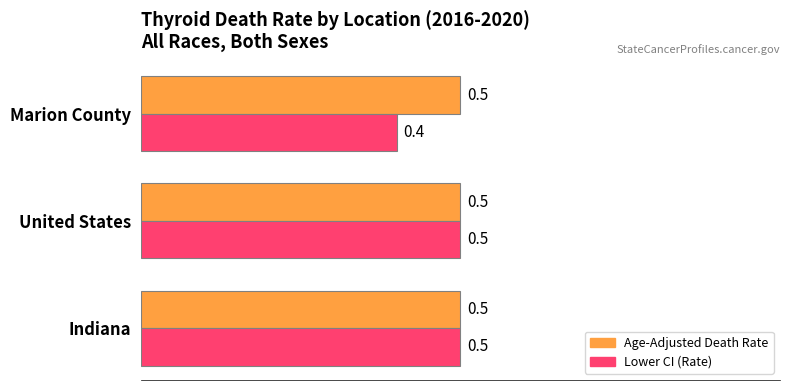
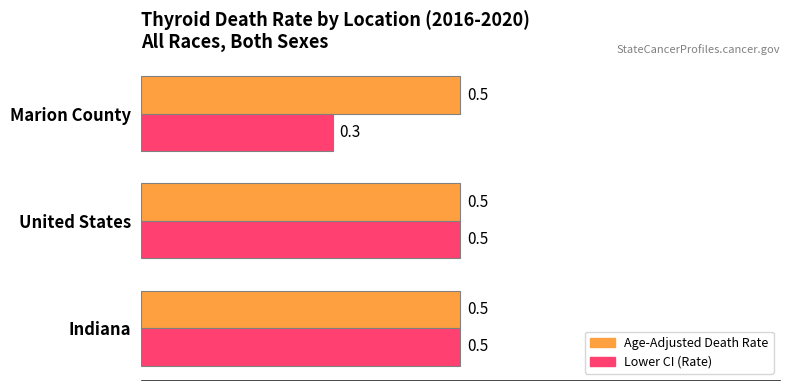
  {
    "Age-Adjusted Death Rate": {
      "Marion County": 0.5,
      "United States": 0.5,
      "Indiana": 0.5
    },
    "Lower CI (Rate)": {
-     "Marion County": 0.4,
+     "Marion County": 0.3,
      "United States": 0.5,
      "Indiana": 0.5
    }
  }
